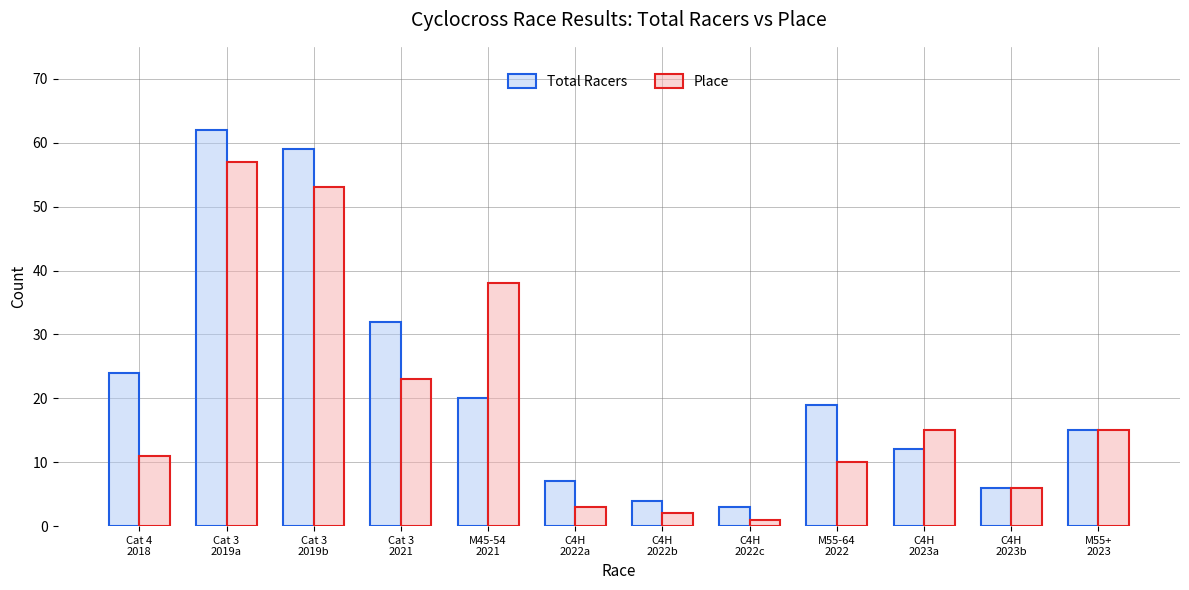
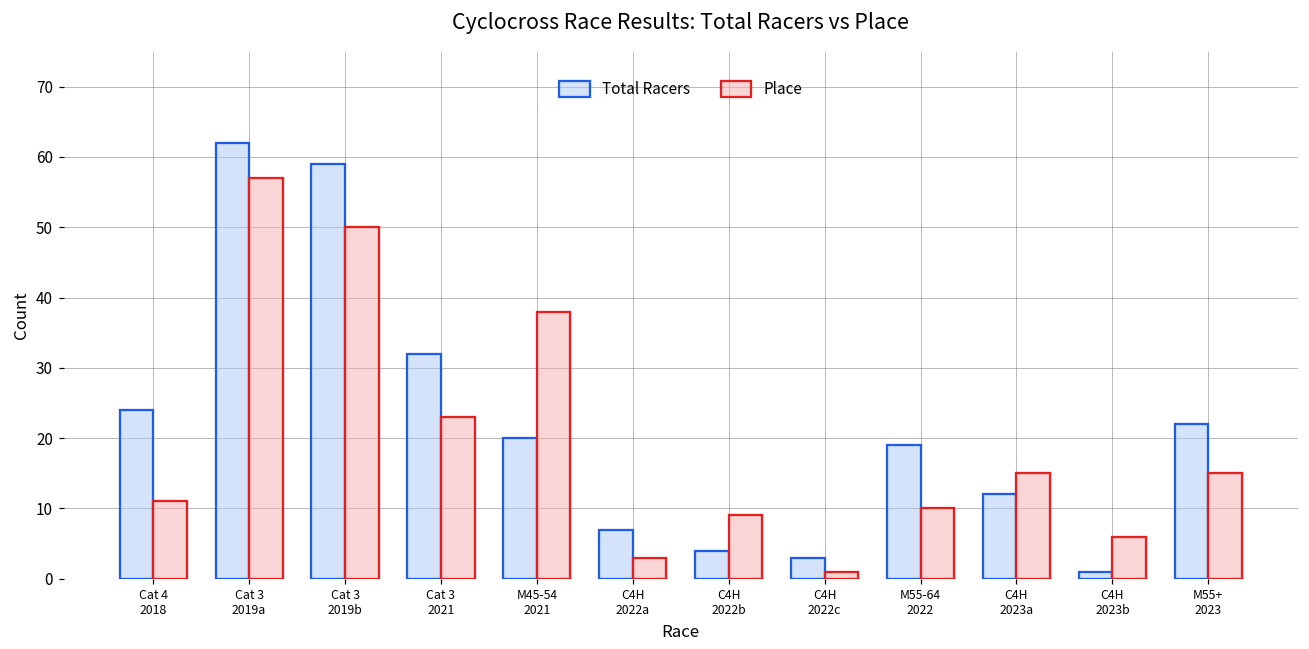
  {
    "Total Racers": {
      "Cat 4 2018": 24,
      "Cat 3 2019a": 62,
      "Cat 3 2019b": 59,
      "Cat 3 2021": 32,
      "M45-54 2021": 20,
      "C4H 2022a": 7,
      "C4H 2022b": 4,
      "C4H 2022c": 3,
      "M55-64 2022": 19,
      "C4H 2023a": 12,
-     "C4H 2023b": 6,
-     "M55+ 2023": 15
+     "C4H 2023b": 1,
+     "M55+ 2023": 22
    },
    "Place": {
      "Cat 4 2018": 11,
      "Cat 3 2019a": 57,
-     "Cat 3 2019b": 53,
+     "Cat 3 2019b": 50,
      "Cat 3 2021": 23,
      "M45-54 2021": 38,
      "C4H 2022a": 3,
-     "C4H 2022b": 2,
+     "C4H 2022b": 9,
      "C4H 2022c": 1,
      "M55-64 2022": 10,
      "C4H 2023a": 15,
      "C4H 2023b": 6,
      "M55+ 2023": 15
    }
  }
